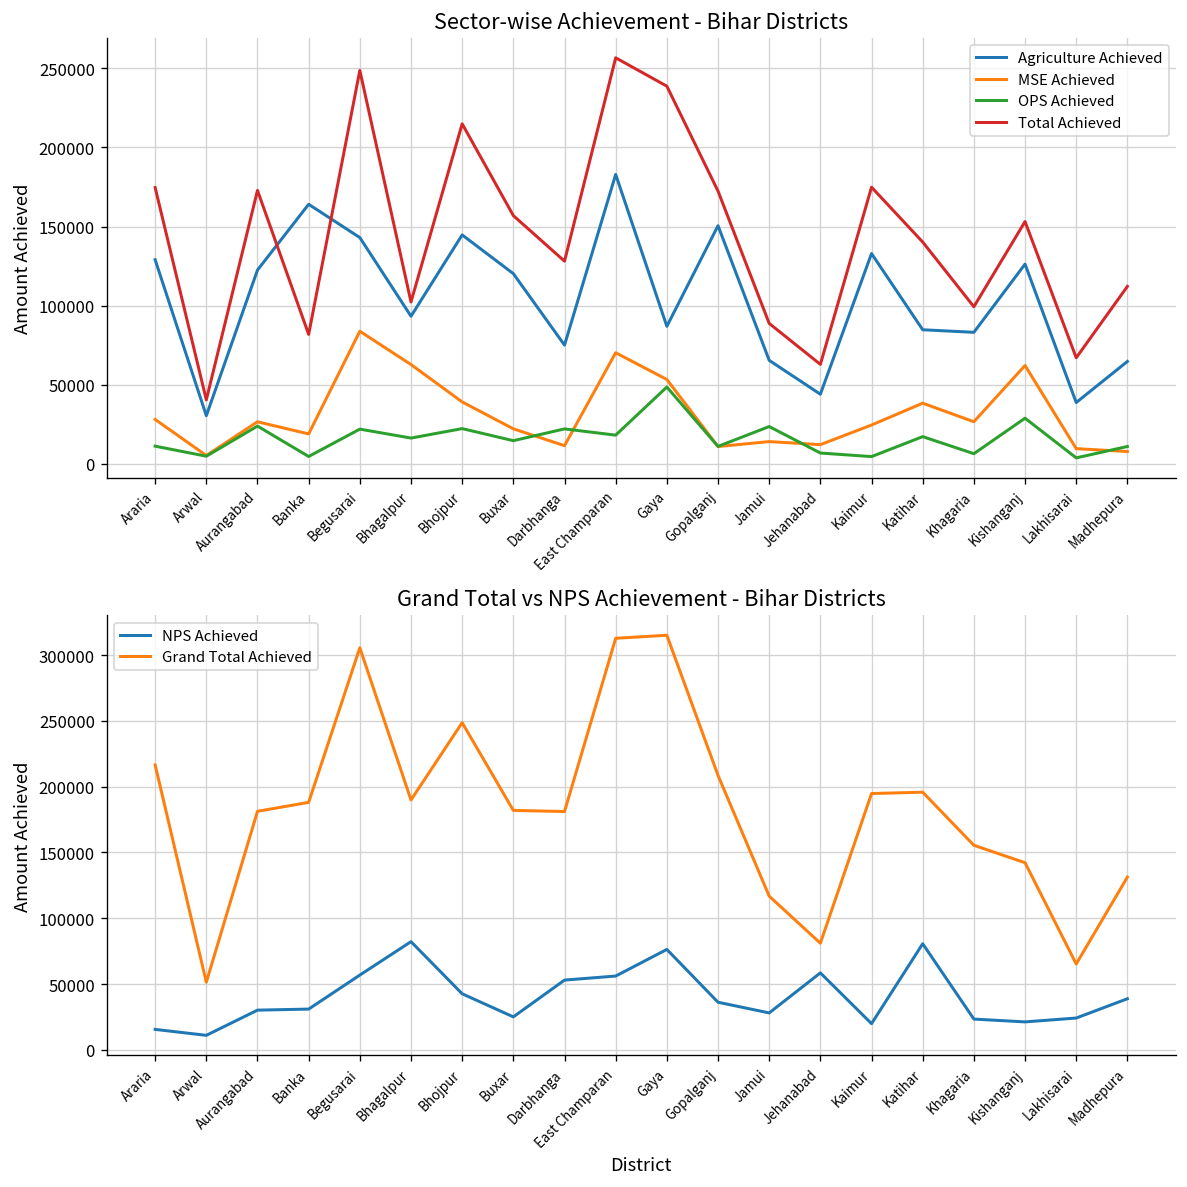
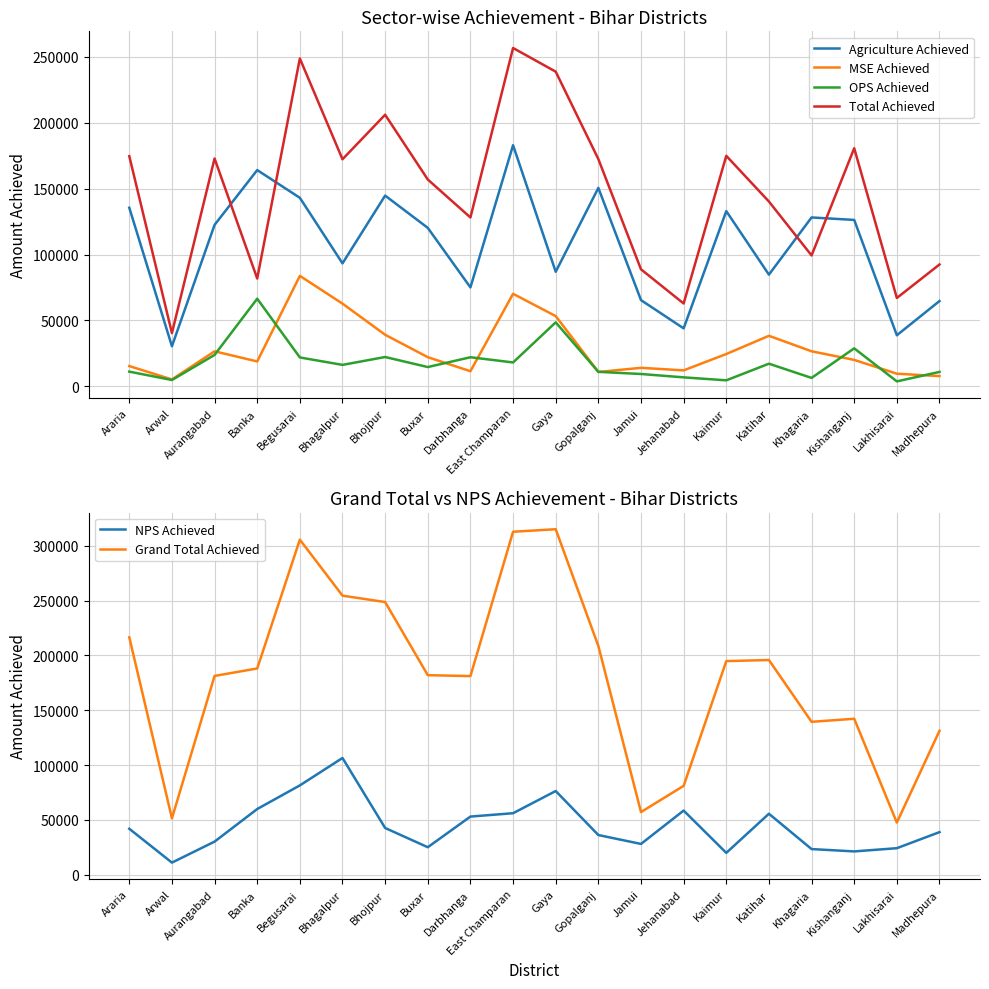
  {
    "Sector-wise Achievement - Bihar Districts": {
      "Agriculture Achieved": {
-       "Araria": 129000,
+       "Araria": 135000,
        "Arwal": 30000,
        "Aurangabad": 122000,
        "Banka": 164000,
        "Begusarai": 143000,
        "Bhagalpur": 93000,
        "Bhojpur": 145000,
        "Buxar": 120000,
        "Darbhanga": 75000,
        "East Champaran": 183000,
        "Gaya": 87000,
        "Gopalganj": 151000,
        "Jamui": 65000,
        "Jehanabad": 44000,
        "Kaimur": 133000,
        "Katihar": 85000,
-       "Khagaria": 83000,
+       "Khagaria": 128000,
        "Kishanganj": 126000,
        "Lakhisarai": 39000,
        "Madhepura": 65000
      },
      "MSE Achieved": {
-       "Araria": 28000,
+       "Araria": 15000,
        "Aurangabad": 27000,
        "Banka": 19000,
        "Begusarai": 84000,
        "Bhagalpur": 63000,
        "Bhojpur": 39000,
        "Buxar": 22000,
        "Darbhanga": 11000,
        "East Champaran": 70000,
        "Gaya": 53000,
        "Jamui": 14000,
        "Jehanabad": 12000,
        "Kaimur": 24000,
        "Katihar": 38000,
        "Khagaria": 27000,
-       "Kishanganj": 62000,
+       "Kishanganj": 20000,
        "Lakhisarai": 10000,
        "Madhepura": 8000
      },
      "OPS Achieved": {
        "Araria": 11000,
        "Aurangabad": 24000,
-       "Banka": 5000,
+       "Banka": 66000,
        "Begusarai": 22000,
        "Bhagalpur": 16000,
        "Bhojpur": 22000,
        "Buxar": 15000,
        "Darbhanga": 22000,
        "East Champaran": 18000,
        "Gaya": 49000,
-       "Jamui": 24000,
+       "Jamui": 9000,
        "Jehanabad": 7000,
        "Kaimur": 5000,
        "Katihar": 17000,
        "Khagaria": 6000,
        "Kishanganj": 29000,
        "Lakhisarai": 4000,
        "Madhepura": 11000
      },
      "Total Achieved": {
        "Araria": 175000,
        "Arwal": 40000,
        "Aurangabad": 173000,
        "Banka": 82000,
        "Begusarai": 249000,
-       "Bhagalpur": 102000,
-       "Bhojpur": 215000,
+       "Bhagalpur": 172000,
+       "Bhojpur": 206000,
        "Buxar": 157000,
        "Darbhanga": 128000,
        "East Champaran": 257000,
        "Gaya": 239000,
        "Gopalganj": 172000,
        "Jamui": 89000,
        "Jehanabad": 63000,
        "Kaimur": 175000,
        "Katihar": 140000,
        "Khagaria": 99000,
-       "Kishanganj": 153000,
+       "Kishanganj": 181000,
        "Lakhisarai": 67000,
-       "Madhepura": 112000
+       "Madhepura": 92000
      }
    },
    "Grand Total vs NPS Achievement - Bihar Districts": {
      "NPS Achieved": {
-       "Araria": 16000,
+       "Araria": 42000,
        "Arwal": 11000,
        "Aurangabad": 30000,
-       "Banka": 31000,
-       "Begusarai": 57000,
-       "Bhagalpur": 82000,
+       "Banka": 60000,
+       "Begusarai": 81000,
+       "Bhagalpur": 106000,
        "Bhojpur": 43000,
        "Buxar": 25000,
        "Darbhanga": 53000,
        "East Champaran": 56000,
        "Gaya": 76000,
        "Gopalganj": 36000,
        "Jamui": 28000,
        "Jehanabad": 58000,
        "Kaimur": 20000,
-       "Katihar": 81000,
+       "Katihar": 56000,
        "Khagaria": 23000,
        "Kishanganj": 21000,
        "Lakhisarai": 24000,
        "Madhepura": 39000
      },
      "Grand Total Achieved": {
        "Araria": 217000,
        "Arwal": 51000,
        "Aurangabad": 181000,
        "Banka": 188000,
        "Begusarai": 306000,
-       "Bhagalpur": 190000,
+       "Bhagalpur": 254000,
        "Bhojpur": 249000,
        "Buxar": 182000,
        "Darbhanga": 181000,
        "East Champaran": 313000,
        "Gaya": 315000,
        "Gopalganj": 209000,
-       "Jamui": 117000,
+       "Jamui": 57000,
        "Jehanabad": 81000,
        "Kaimur": 195000,
        "Katihar": 196000,
-       "Khagaria": 155000,
+       "Khagaria": 139000,
        "Kishanganj": 142000,
-       "Lakhisarai": 65000,
+       "Lakhisarai": 48000,
        "Madhepura": 131000
      }
    }
  }
